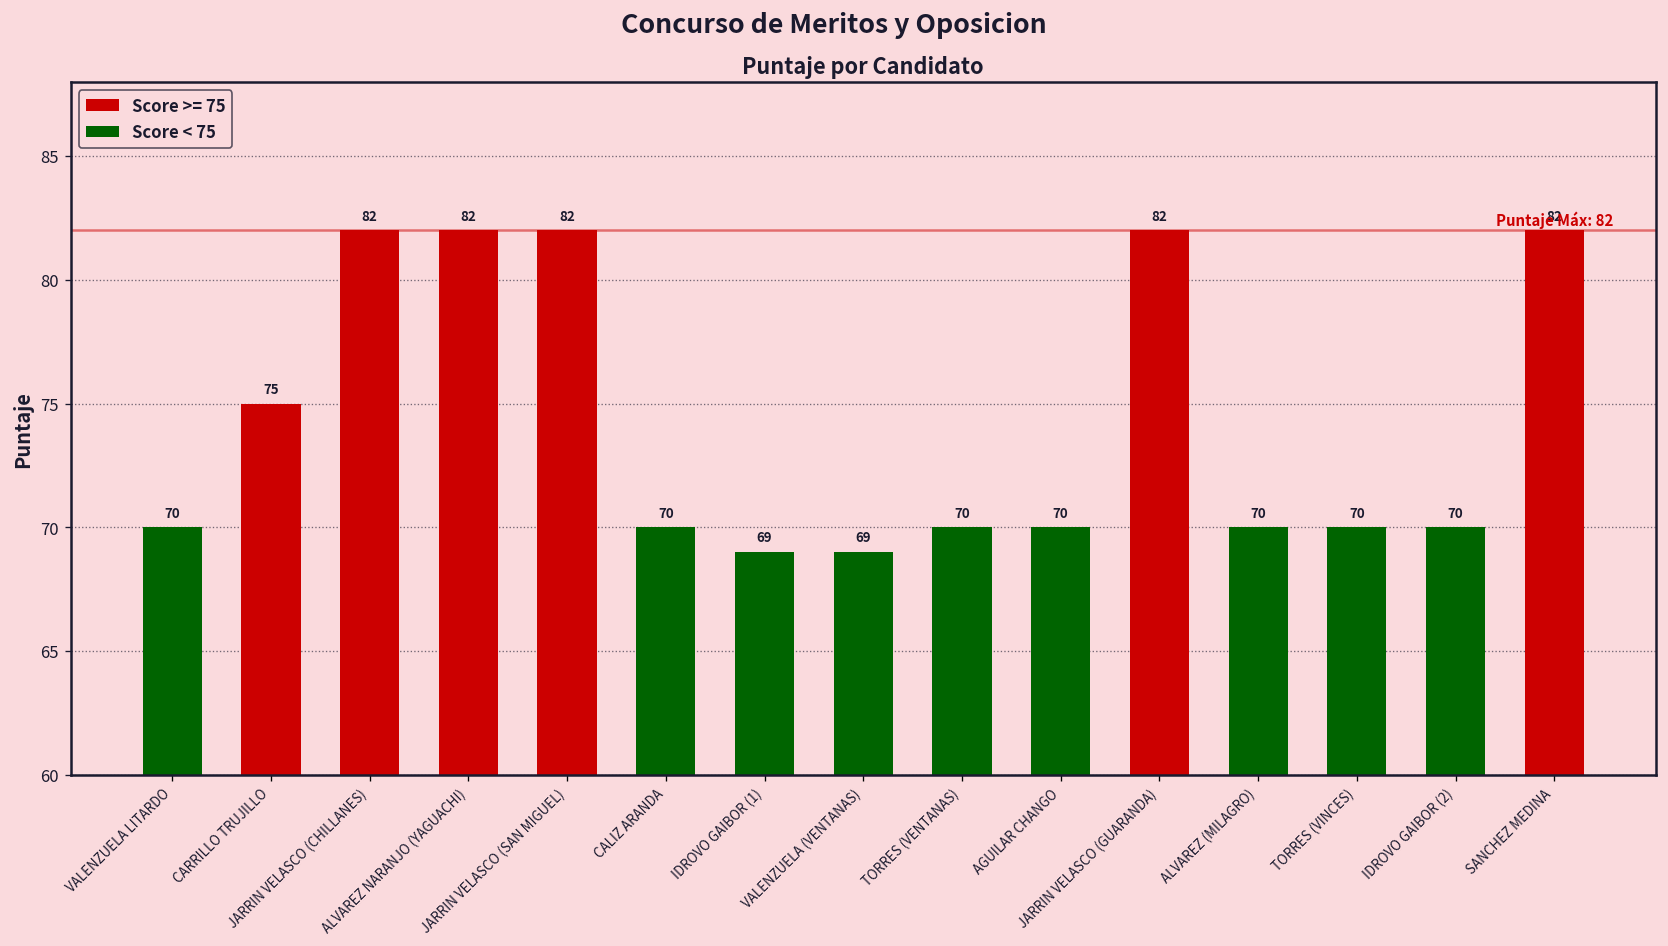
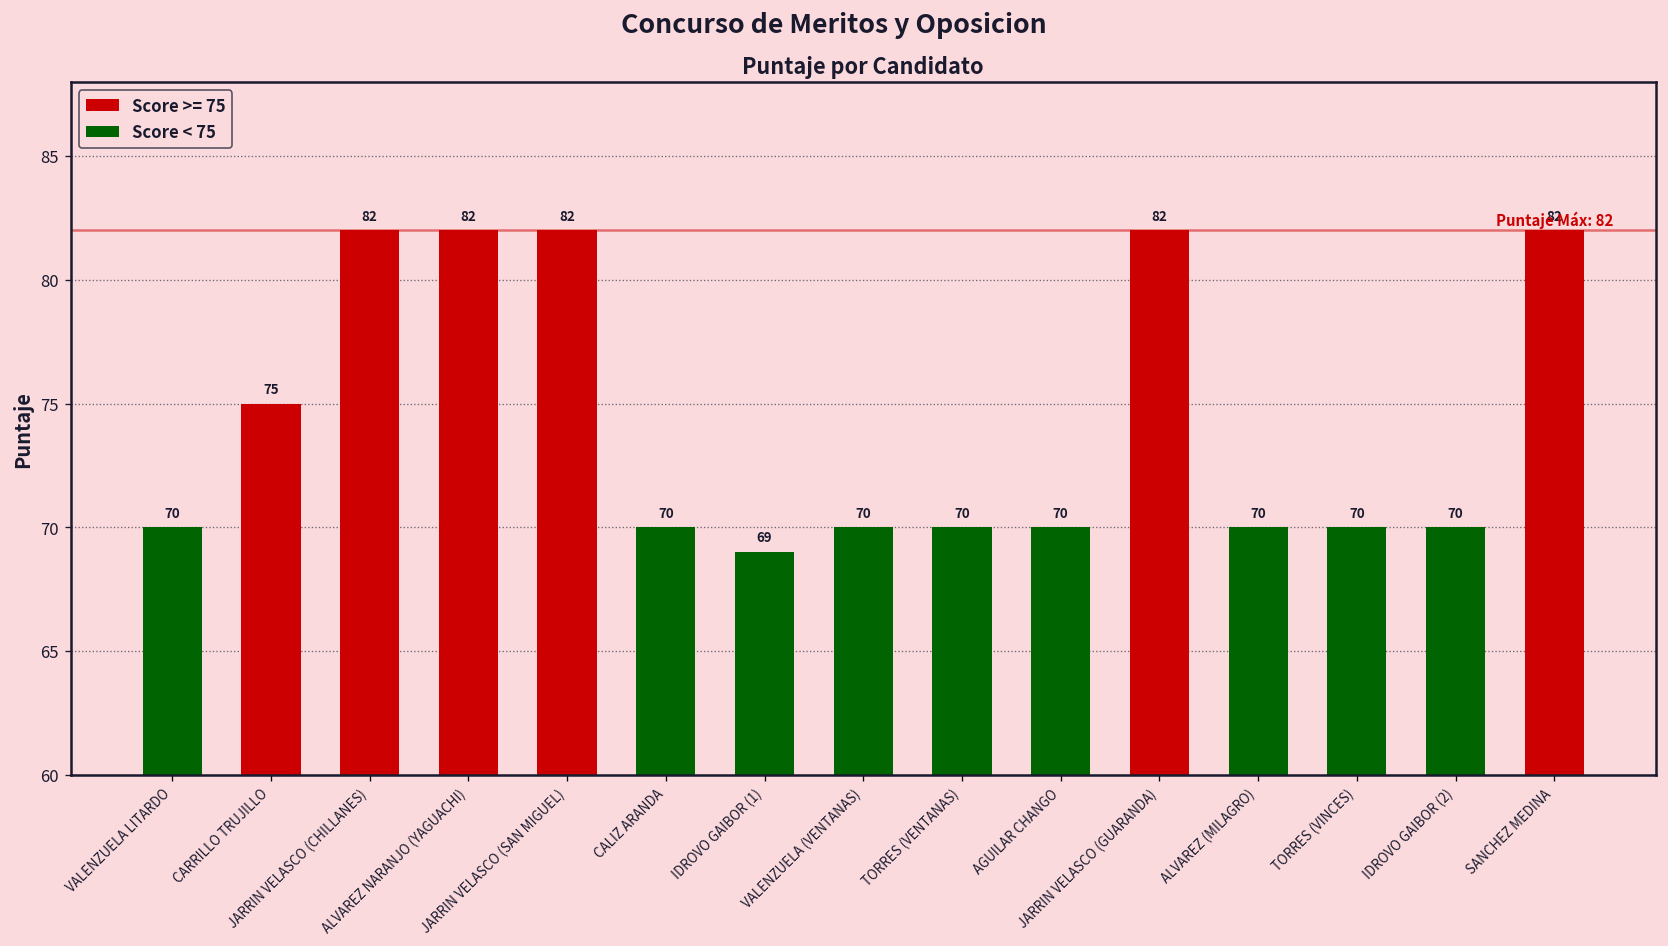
  {
    "Score >= 75": {
      "CARRILLO TRUJILLO": 75,
      "JARRIN VELASCO (CHILLANES)": 82,
      "ALVAREZ NARANJO (YAGUACHI)": 82,
      "JARRIN VELASCO (SAN MIGUEL)": 82,
      "JARRIN VELASCO (GUARANDA)": 82,
      "SANCHEZ MEDINA": 82
    },
    "Score < 75": {
      "VALENZUELA LITARDO": 70,
      "CALIZ ARANDA": 70,
      "IDROVO GAIBOR (1)": 69,
-     "VALENZUELA (VENTANAS)": 69,
+     "VALENZUELA (VENTANAS)": 70,
      "TORRES (VENTANAS)": 70,
      "AGUILAR CHANGO": 70,
      "ALVAREZ (MILAGRO)": 70,
      "TORRES (VINCES)": 70,
      "IDROVO GAIBOR (2)": 70
    }
  }
